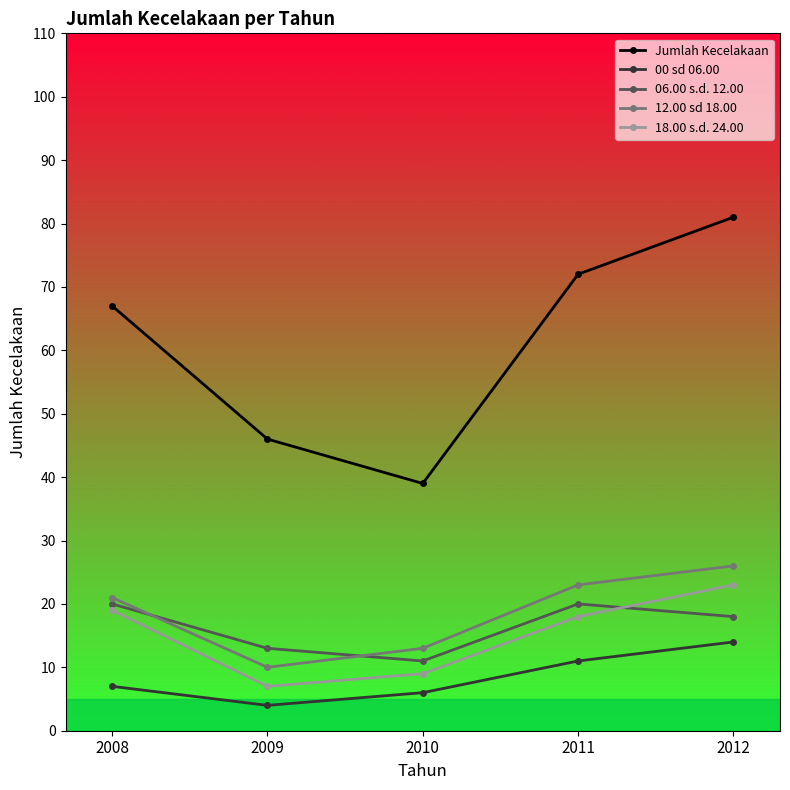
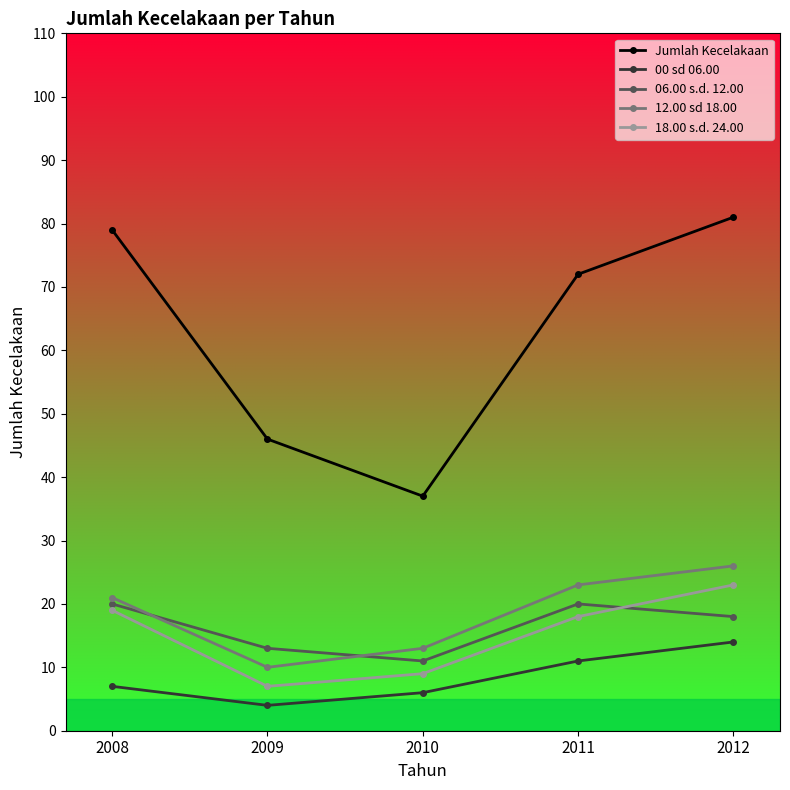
  {
    "Jumlah Kecelakaan": {
-     "2008": 67,
+     "2008": 79,
      "2009": 46,
-     "2010": 39,
+     "2010": 37,
      "2011": 72,
      "2012": 81
    }
  }
